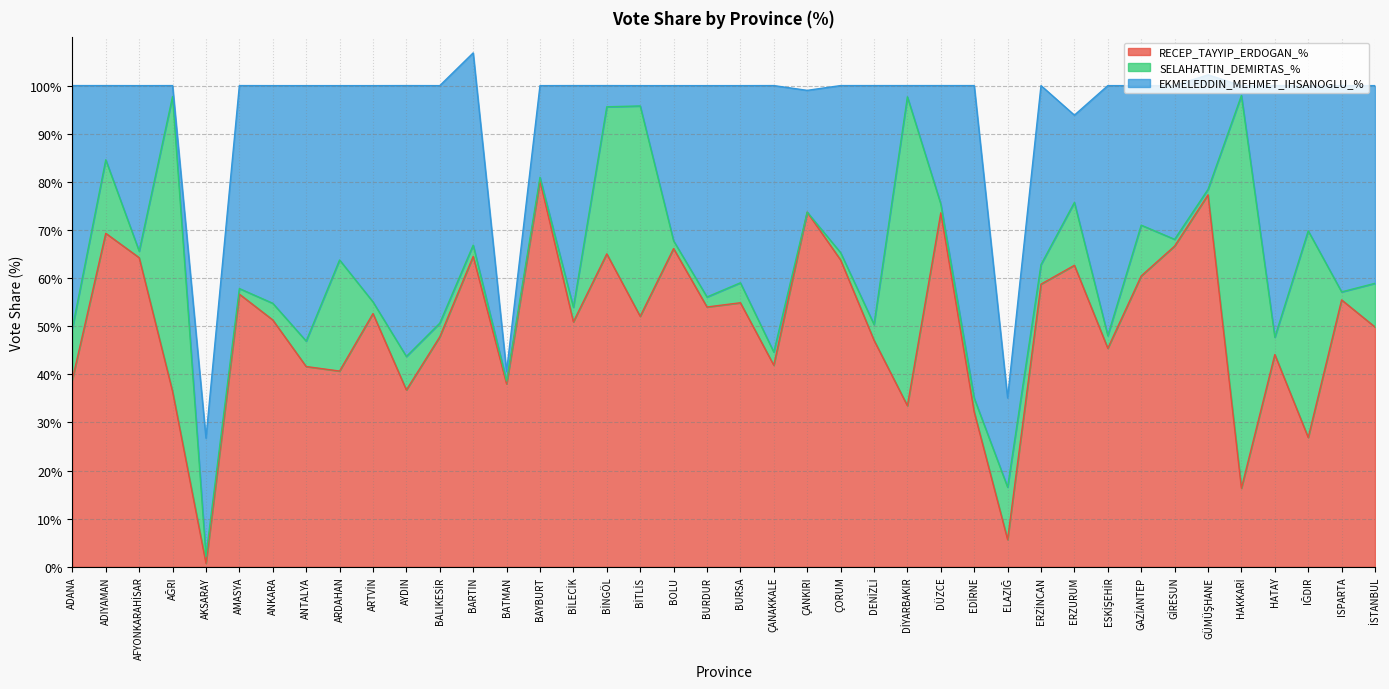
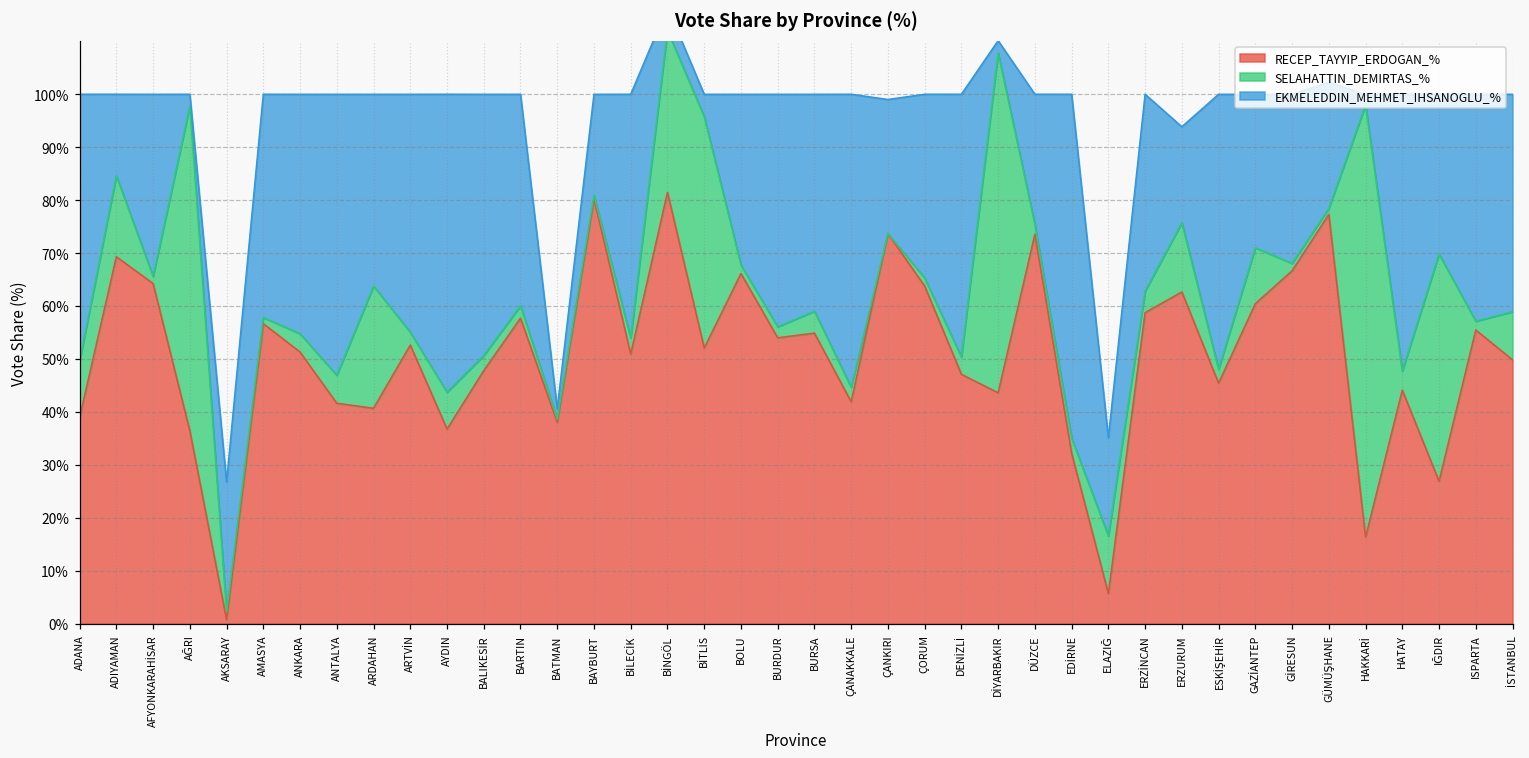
  {
    "RECEP_TAYYIP_ERDOGAN_%": {
      "ADANA": "39%",
      "ADIYAMAN": "69%",
      "AFYONKARAHİSAR": "64%",
      "AĞRI": "36%",
      "AKSARAY": "1%",
      "AMASYA": "57%",
      "ANKARA": "51%",
      "ANTALYA": "42%",
      "ARDAHAN": "41%",
      "ARTVİN": "53%",
      "AYDIN": "37%",
      "BALIKESİR": "48%",
-     "BARTIN": "65%",
+     "BARTIN": "58%",
      "BATMAN": "38%",
      "BAYBURT": "80%",
      "BİLECİK": "51%",
-     "BİNGÖL": "65%",
+     "BİNGÖL": "81%",
      "BİTLİS": "52%",
      "BOLU": "66%",
      "BURDUR": "54%",
      "BURSA": "55%",
      "ÇANAKKALE": "42%",
      "ÇORUM": "64%",
      "DENİZLİ": "47%",
-     "DİYARBAKIR": "33%",
+     "DİYARBAKIR": "44%",
      "DÜZCE": "74%",
      "EDİRNE": "32%",
      "ELAZIĞ": "6%",
      "ERZİNCAN": "59%",
      "ERZURUM": "63%",
      "ESKİŞEHİR": "45%",
      "GAZİANTEP": "60%",
      "GİRESUN": "67%",
      "GÜMÜŞHANE": "77%",
      "HAKKARİ": "16%",
      "HATAY": "44%",
      "IĞDIR": "27%",
      "ISPARTA": "55%",
      "İSTANBUL": "50%"
    },
    "SELAHATTIN_DEMIRTAS_%": {
      "ADANA": "11%",
      "ADIYAMAN": "15%",
      "AFYONKARAHİSAR": "1%",
      "AĞRI": "61%",
      "AKSARAY": "1%",
      "AMASYA": "1%",
      "ANKARA": "3%",
      "ANTALYA": "5%",
      "ARDAHAN": "23%",
      "ARTVİN": "2%",
      "AYDIN": "7%",
      "BALIKESİR": "3%",
      "BARTIN": "2%",
      "BATMAN": "1%",
      "BAYBURT": "1%",
      "BİLECİK": "3%",
      "BİTLİS": "44%",
      "BOLU": "2%",
      "BURDUR": "2%",
      "BURSA": "4%",
      "ÇANAKKALE": "3%",
      "ÇORUM": "2%",
      "DENİZLİ": "3%",
      "DİYARBAKIR": "64%",
      "DÜZCE": "2%",
      "EDİRNE": "3%",
      "ELAZIĞ": "11%",
      "ERZİNCAN": "4%",
      "ERZURUM": "13%",
      "ESKİŞEHİR": "3%",
      "GAZİANTEP": "11%",
      "GİRESUN": "1%",
      "GÜMÜŞHANE": "1%",
      "HAKKARİ": "82%",
      "HATAY": "4%",
      "IĞDIR": "43%",
      "ISPARTA": "2%",
      "İSTANBUL": "9%"
    },
    "EKMELEDDIN_MEHMET_IHSANOGLU_%": {
      "ADANA": "50%",
      "ADIYAMAN": "15%",
      "AFYONKARAHİSAR": "34%",
      "AĞRI": "2%",
      "AKSARAY": "25%",
      "AMASYA": "42%",
      "ANKARA": "45%",
      "ANTALYA": "53%",
      "ARDAHAN": "36%",
      "ARTVİN": "45%",
      "AYDIN": "56%",
      "BALIKESİR": "49%",
      "BARTIN": "40%",
      "BATMAN": "2%",
      "BAYBURT": "19%",
      "BİLECİK": "46%",
      "BİTLİS": "4%",
      "BOLU": "32%",
      "BURDUR": "44%",
      "BURSA": "41%",
      "ÇANAKKALE": "55%",
      "ÇANKIRI": "25%",
      "ÇORUM": "35%",
      "DENİZLİ": "50%",
      "DİYARBAKIR": "2%",
      "DÜZCE": "25%",
      "EDİRNE": "65%",
      "ELAZIĞ": "19%",
      "ERZİNCAN": "37%",
      "ERZURUM": "18%",
      "ESKİŞEHİR": "52%",
      "İSTANBUL": "41%"
    }
  }
